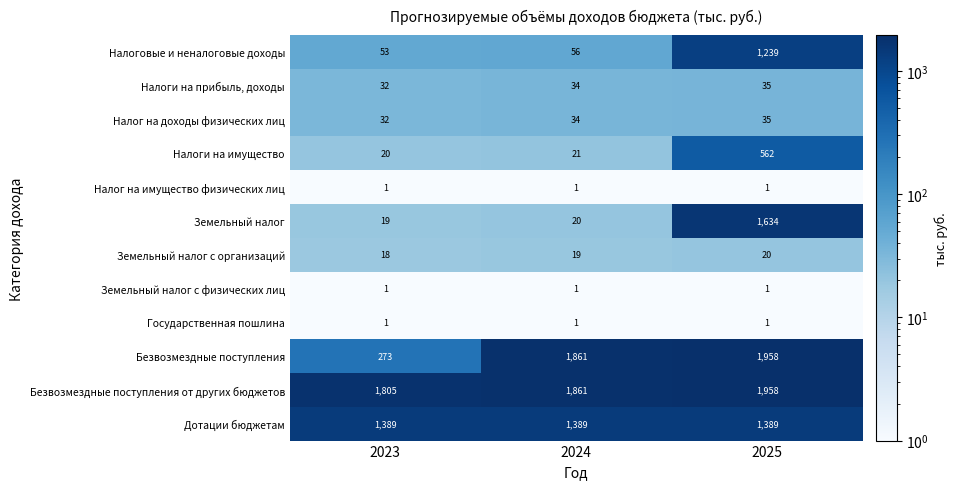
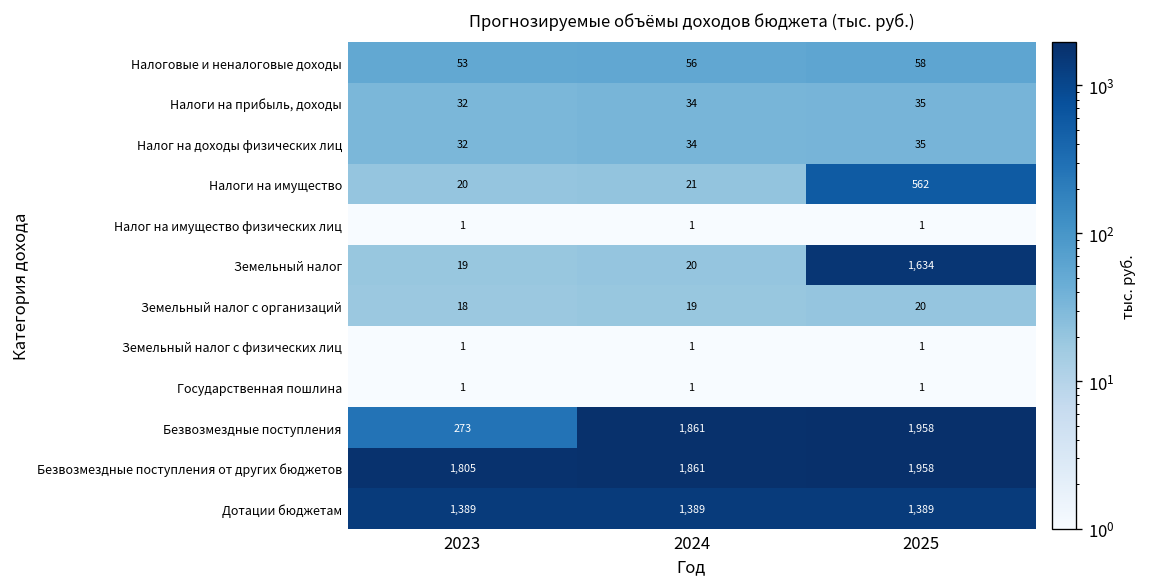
  {
    "Налоговые и неналоговые доходы": {
      "2023": "53",
      "2024": "56",
-     "2025": "1,239"
+     "2025": "58"
    },
    "Налоги на прибыль, доходы": {
      "2023": "32",
      "2024": "34",
      "2025": "35"
    },
    "Налог на доходы физических лиц": {
      "2023": "32",
      "2024": "34",
      "2025": "35"
    },
    "Налоги на имущество": {
      "2023": "20",
      "2024": "21",
      "2025": "562"
    },
    "Налог на имущество физических лиц": {
      "2023": "1",
      "2024": "1",
      "2025": "1"
    },
    "Земельный налог": {
      "2023": "19",
      "2024": "20",
      "2025": "1,634"
    },
    "Земельный налог с организаций": {
      "2023": "18",
      "2024": "19",
      "2025": "20"
    },
    "Земельный налог с физических лиц": {
      "2023": "1",
      "2024": "1",
      "2025": "1"
    },
    "Государственная пошлина": {
      "2023": "1",
      "2024": "1",
      "2025": "1"
    },
    "Безвозмездные поступления": {
      "2023": "273",
      "2024": "1,861",
      "2025": "1,958"
    },
    "Безвозмездные поступления от других бюджетов": {
      "2023": "1,805",
      "2024": "1,861",
      "2025": "1,958"
    },
    "Дотации бюджетам": {
      "2023": "1,389",
      "2024": "1,389",
      "2025": "1,389"
    }
  }
